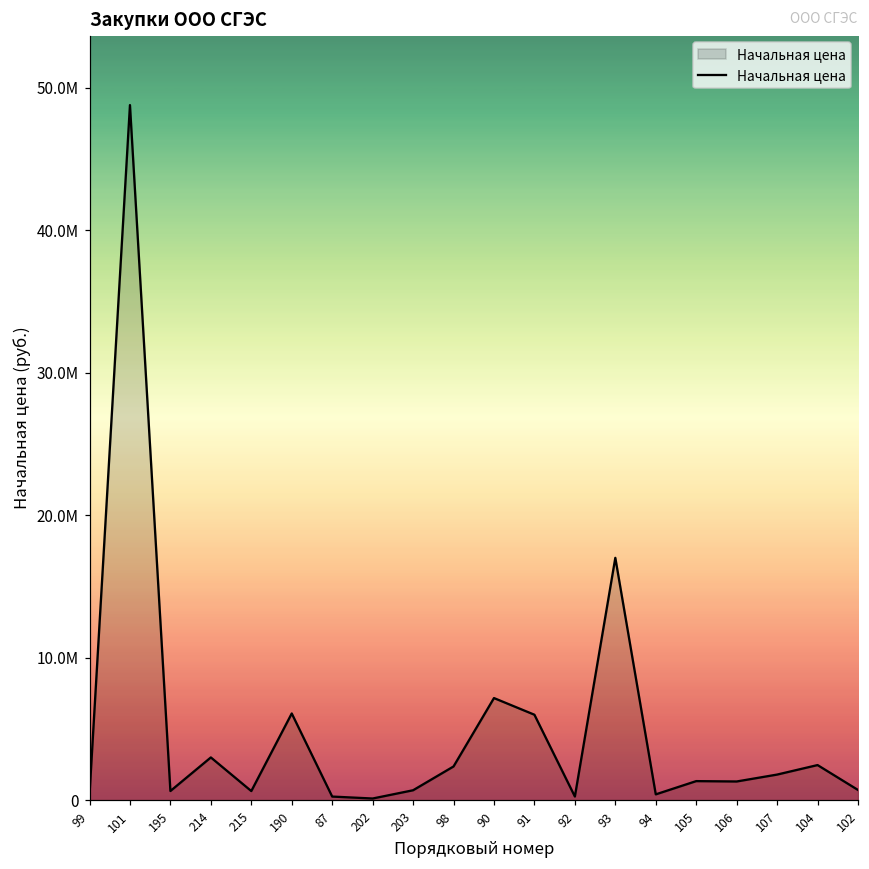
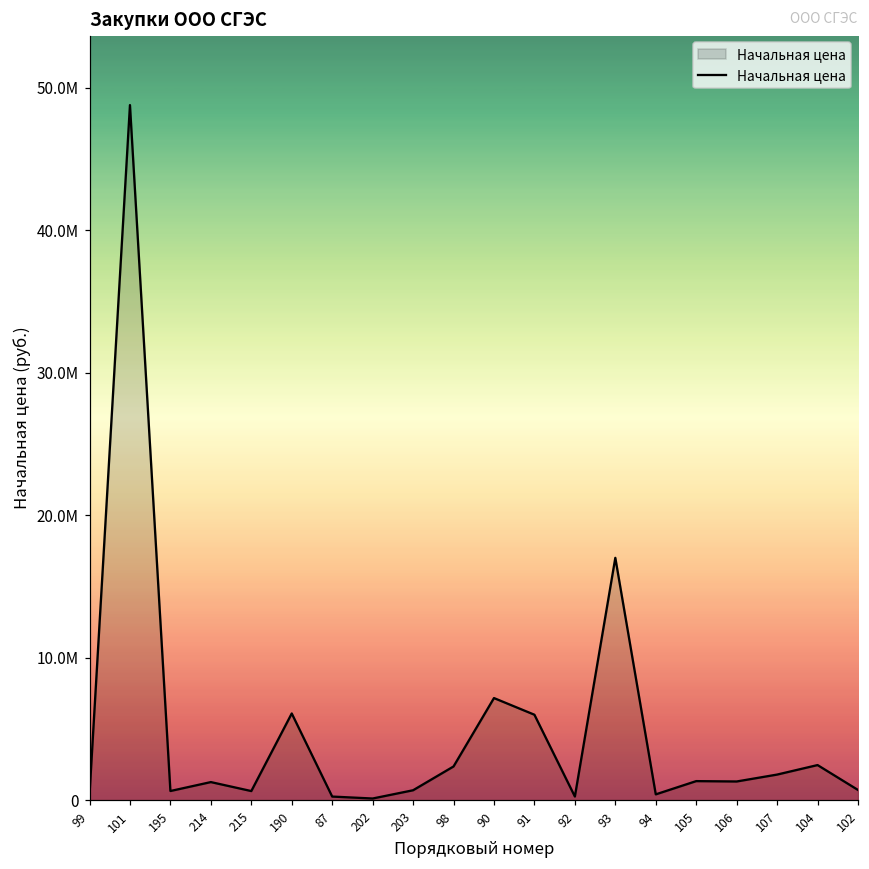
  {
    "99": 400000,
    "101": 48800000,
    "195": 600000,
-   "214": 3000000,
+   "214": 1300000,
    "215": 600000,
    "190": 6100000,
    "87": 300000,
    "202": 100000,
    "203": 700000,
    "98": 2400000,
    "90": 7200000,
    "91": 6000000,
    "92": 300000,
    "93": 17000000,
    "94": 400000,
    "105": 1300000,
    "106": 1300000,
    "107": 1800000,
    "104": 2500000,
    "102": 700000
  }
